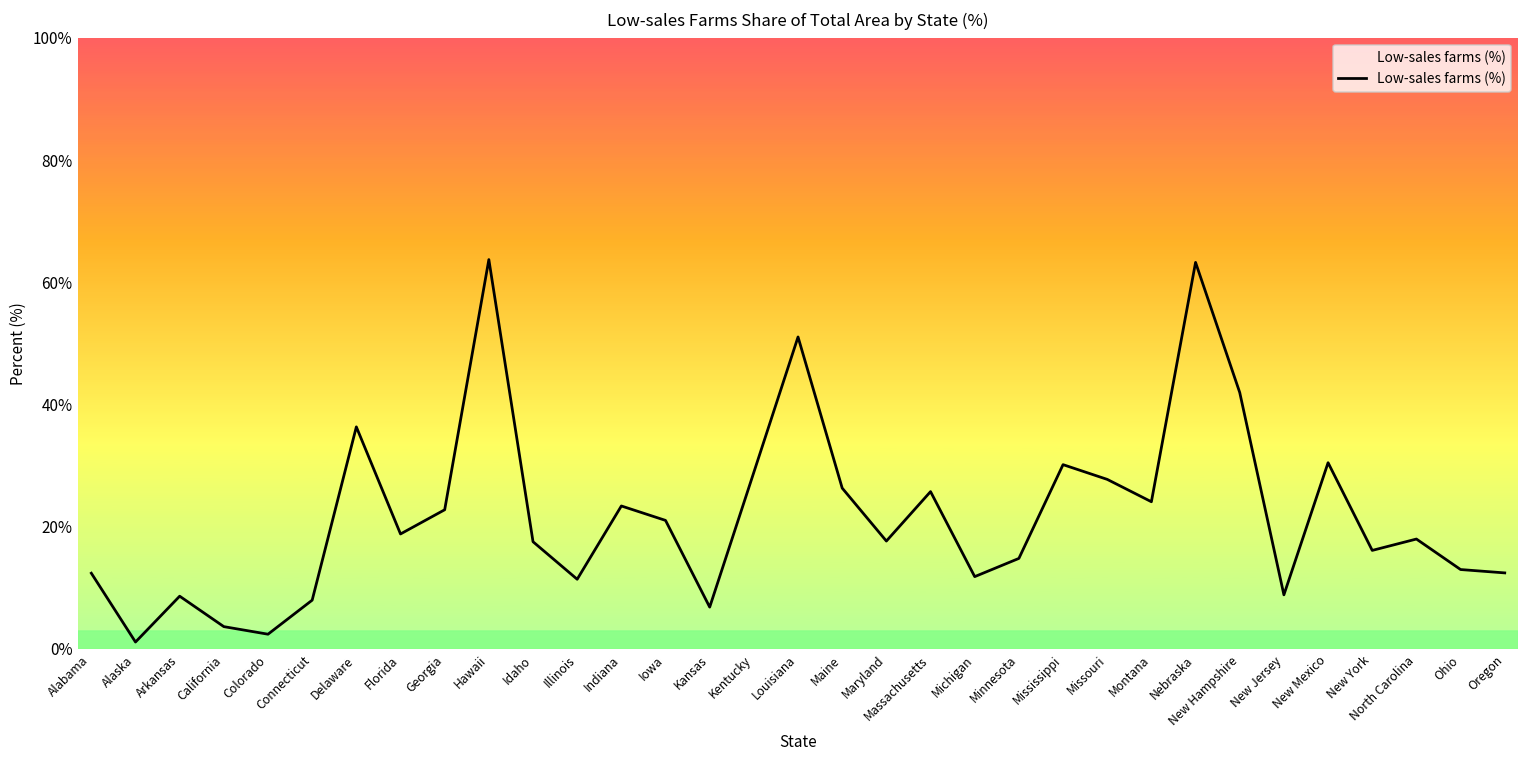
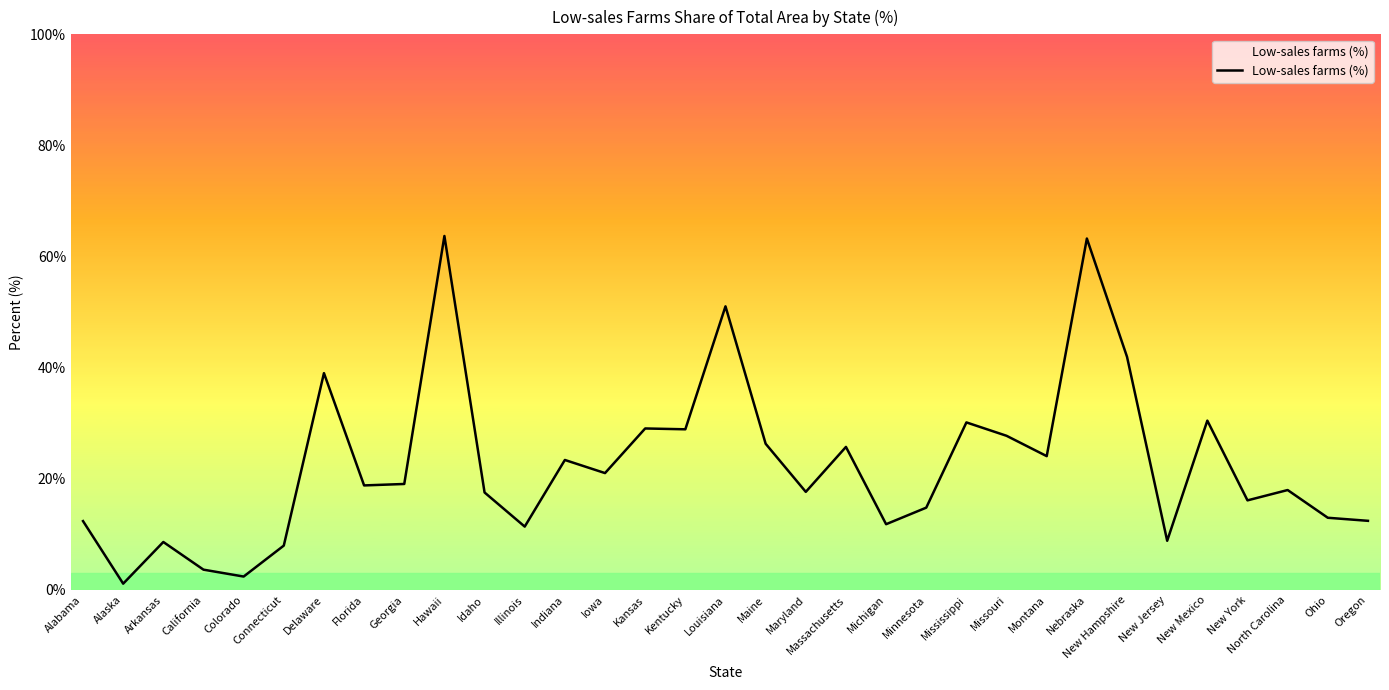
  {
    "Alabama": "12%",
    "Arkansas": "9%",
    "California": "4%",
    "Connecticut": "8%",
-   "Delaware": "36%",
+   "Delaware": "39%",
    "Florida": "19%",
-   "Georgia": "23%",
+   "Georgia": "19%",
    "Hawaii": "64%",
    "Idaho": "18%",
    "Illinois": "11%",
    "Indiana": "23%",
    "Iowa": "21%",
-   "Kansas": "7%",
+   "Kansas": "29%",
    "Kentucky": "29%",
    "Louisiana": "51%",
    "Maine": "26%",
    "Maryland": "18%",
    "Massachusetts": "26%",
    "Michigan": "12%",
    "Minnesota": "15%",
    "Mississippi": "30%",
    "Missouri": "28%",
    "Montana": "24%",
    "Nebraska": "63%",
    "New Hampshire": "42%",
    "New Jersey": "9%",
    "New Mexico": "30%",
    "New York": "16%",
    "North Carolina": "18%",
    "Ohio": "13%",
    "Oregon": "12%"
  }
